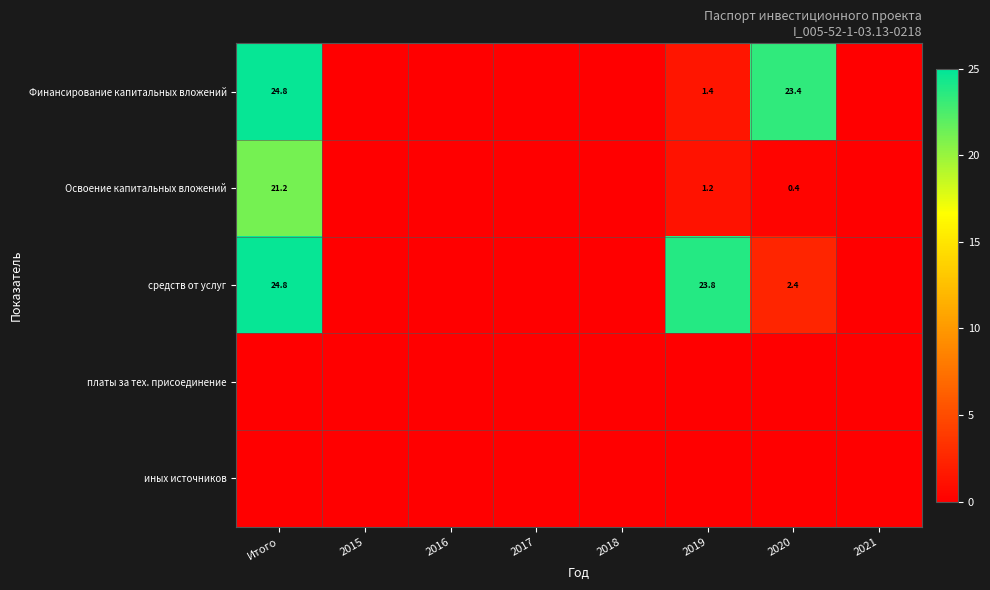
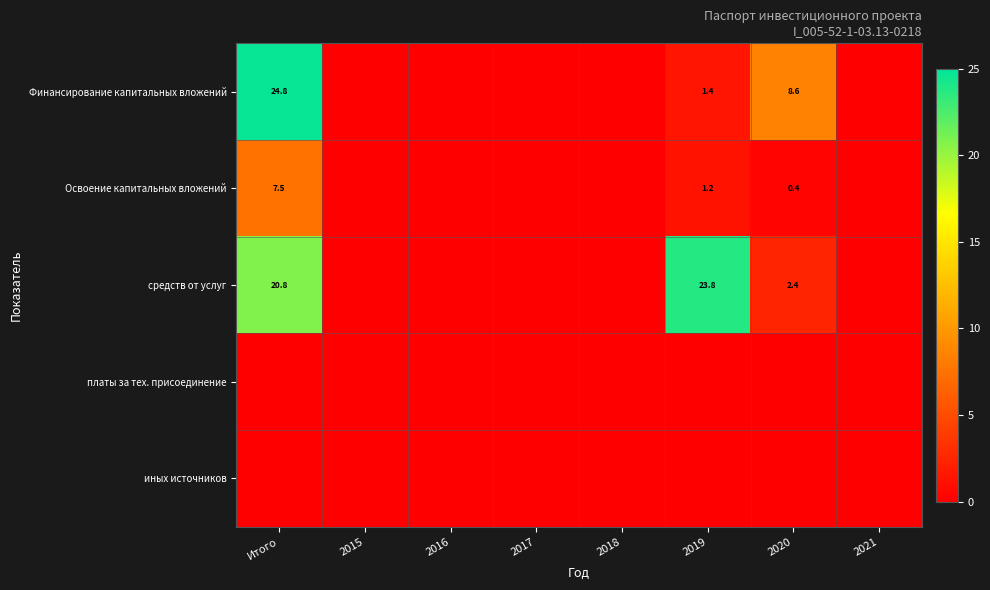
  {
    "Финансирование капитальных вложений": {
      "Итого": 24.8,
      "2019": 1.4,
-     "2020": 23.4
+     "2020": 8.6
    },
    "Освоение капитальных вложений": {
-     "Итого": 21.2,
+     "Итого": 7.5,
      "2019": 1.2,
      "2020": 0.4
    },
    "средств от услуг": {
-     "Итого": 24.8,
+     "Итого": 20.8,
      "2019": 23.8,
      "2020": 2.4
    }
  }
